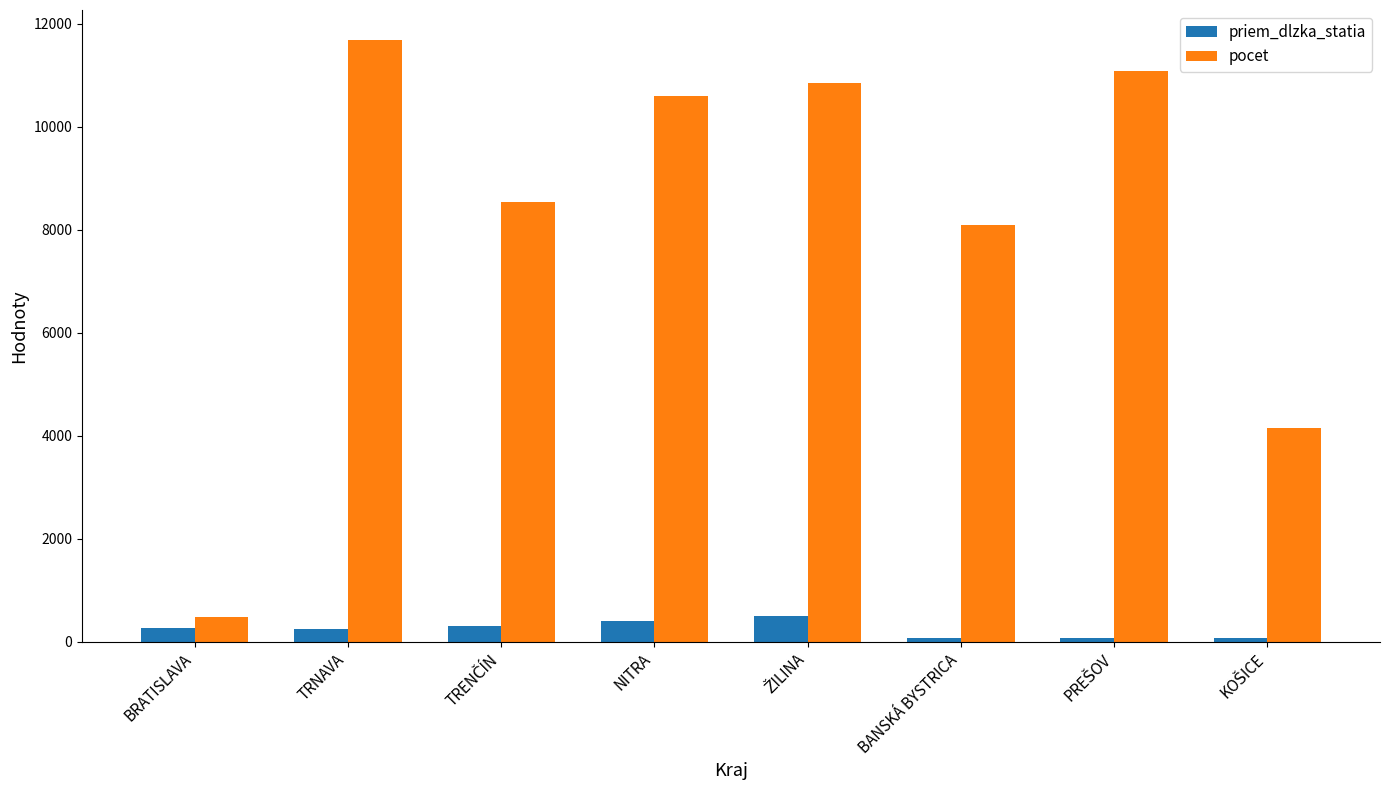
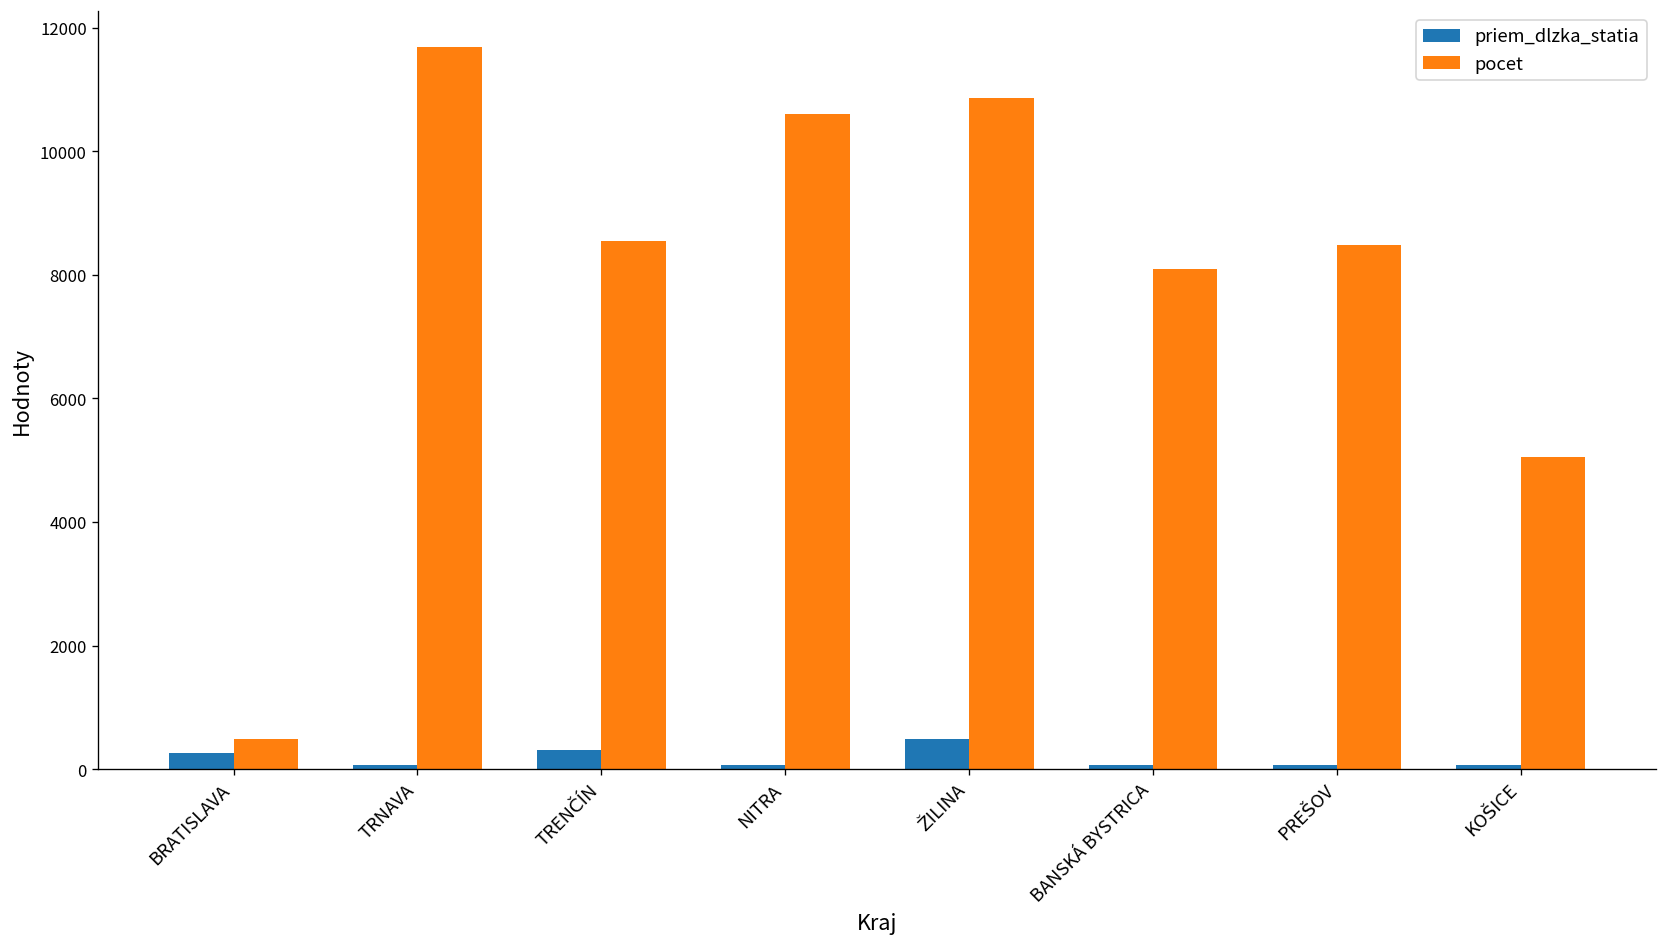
  {
    "priem_dlzka_statia": {
      "BRATISLAVA": 300,
-     "TRNAVA": 200,
+     "TRNAVA": 100,
      "TRENČÍN": 300,
-     "NITRA": 400,
+     "NITRA": 100,
      "ŽILINA": 500,
      "BANSKÁ BYSTRICA": 100,
      "PREŠOV": 100,
      "KOŠICE": 100
    },
    "pocet": {
      "BRATISLAVA": 500,
      "TRNAVA": 11700,
      "TRENČÍN": 8500,
      "NITRA": 10600,
      "ŽILINA": 10900,
      "BANSKÁ BYSTRICA": 8100,
-     "PREŠOV": 11100,
-     "KOŠICE": 4100
+     "PREŠOV": 8500,
+     "KOŠICE": 5000
    }
  }
